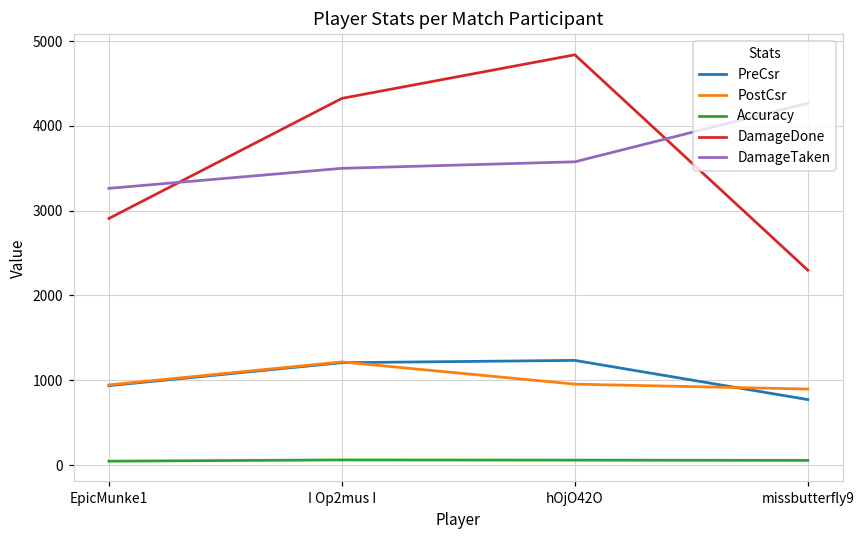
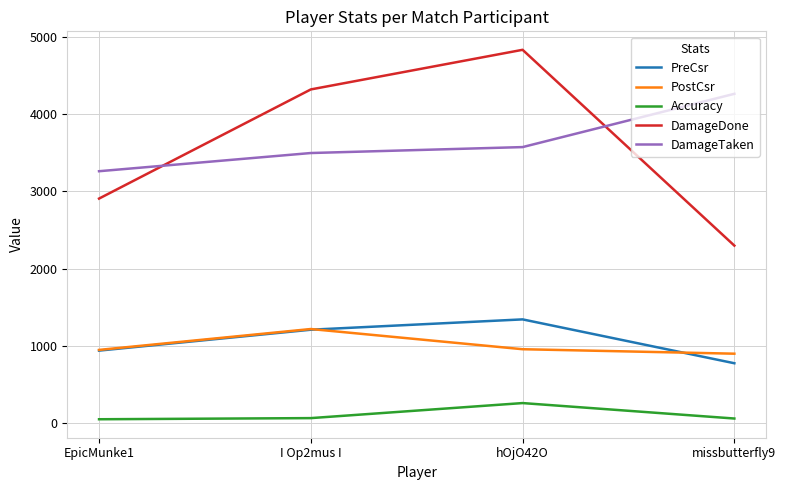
  {
    "PreCsr": {
-     "hOjO42O": 1200,
+     "hOjO42O": 1300,
      "missbutterfly9": 800
    },
    "PostCsr": {
      "hOjO42O": 1000,
      "missbutterfly9": 900
    },
    "Accuracy": {
      "EpicMunke1": 0,
      "I Op2mus I": 100,
-     "hOjO42O": 100,
+     "hOjO42O": 300,
      "missbutterfly9": 100
    },
    "DamageDone": {
      "EpicMunke1": 2900,
      "I Op2mus I": 4300,
      "hOjO42O": 4800,
      "missbutterfly9": 2300
    },
    "DamageTaken": {
      "EpicMunke1": 3300,
      "I Op2mus I": 3500,
      "hOjO42O": 3600
    }
  }
